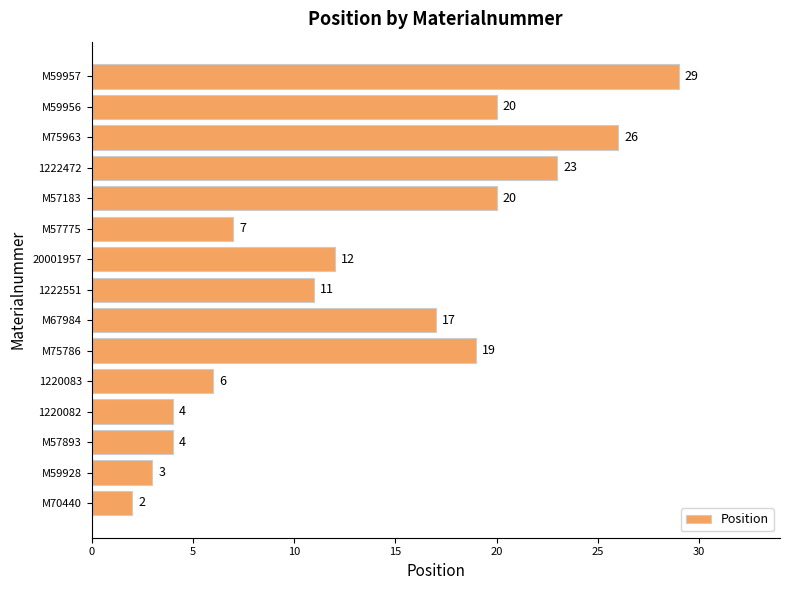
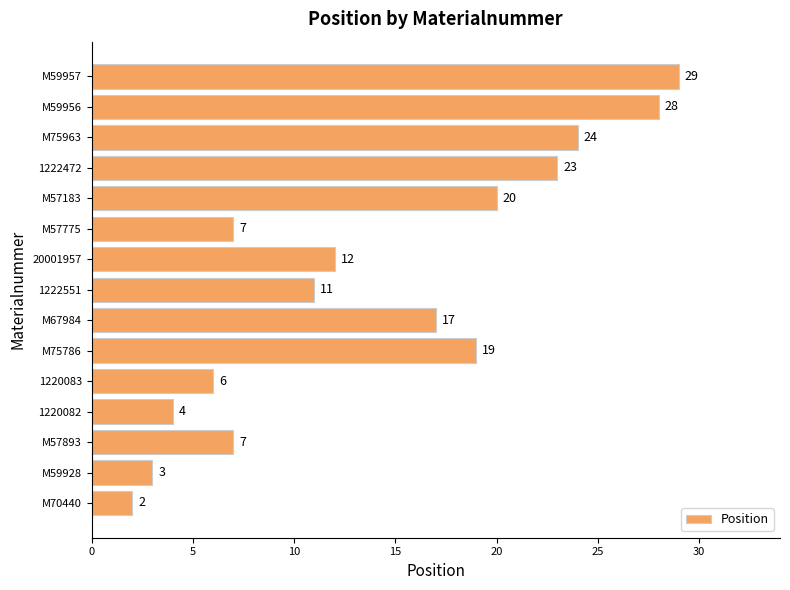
  {
    "M59957": 29,
-   "M59956": 20,
-   "M75963": 26,
+   "M59956": 28,
+   "M75963": 24,
    "1222472": 23,
    "M57183": 20,
    "M57775": 7,
    "20001957": 12,
    "1222551": 11,
    "M67984": 17,
    "M75786": 19,
    "1220083": 6,
    "1220082": 4,
-   "M57893": 4,
+   "M57893": 7,
    "M59928": 3,
    "M70440": 2
  }
